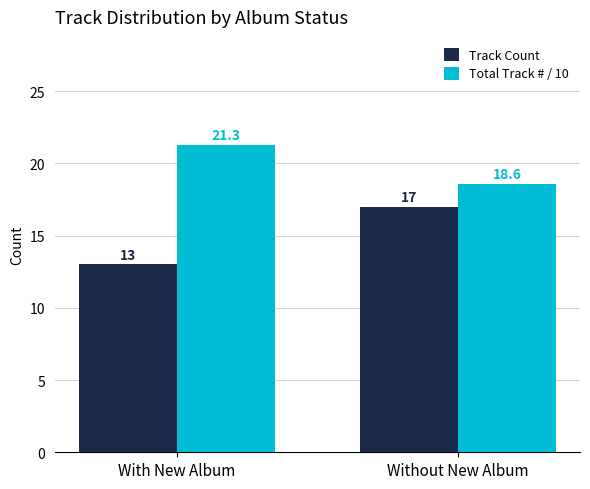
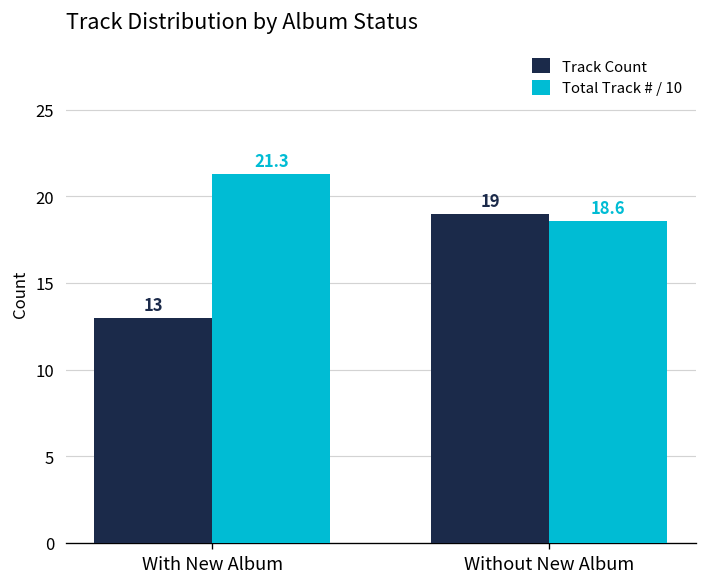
  {
    "Track Count": {
      "With New Album": 13,
-     "Without New Album": 17
+     "Without New Album": 19
    },
    "Total Track # / 10": {
      "With New Album": 21.3,
      "Without New Album": 18.6
    }
  }
